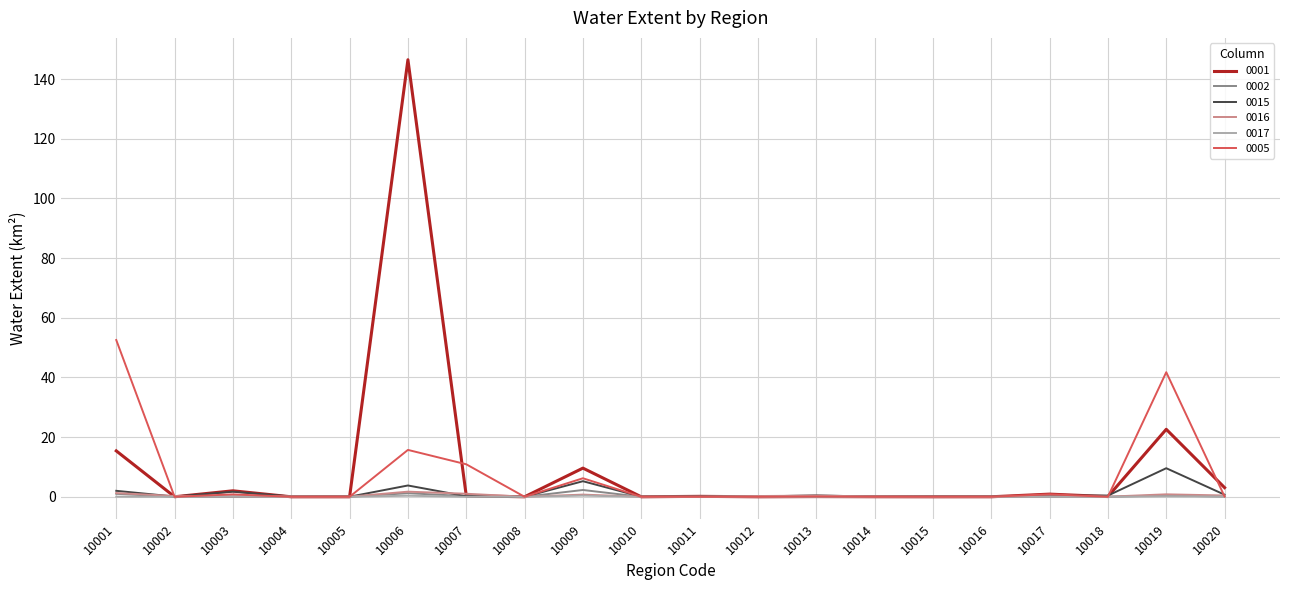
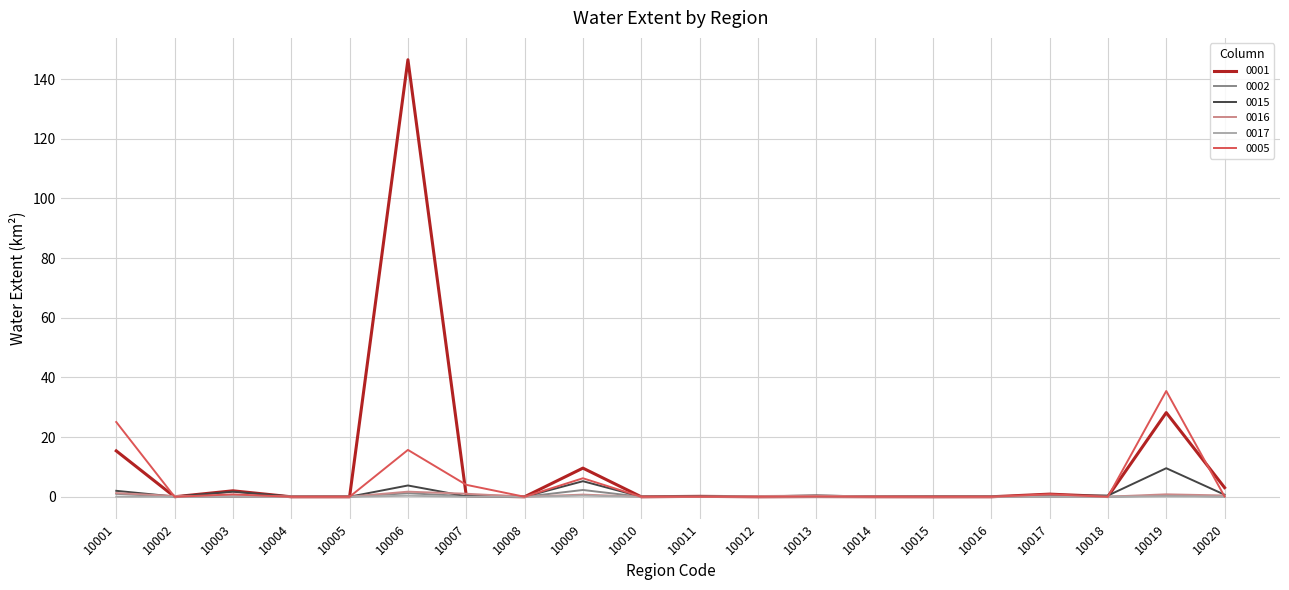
  {
    "0001": {
      "10001": 15,
      "10006": 146,
      "10009": 10,
-     "10019": 23,
+     "10019": 28,
      "10020": 3
    },
    "0015": {
      "10006": 4,
      "10009": 5,
      "10019": 10
    },
    "0005": {
-     "10001": 53,
+     "10001": 25,
      "10006": 16,
-     "10007": 11,
+     "10007": 4,
      "10009": 6,
-     "10019": 42
+     "10019": 35
    }
  }
